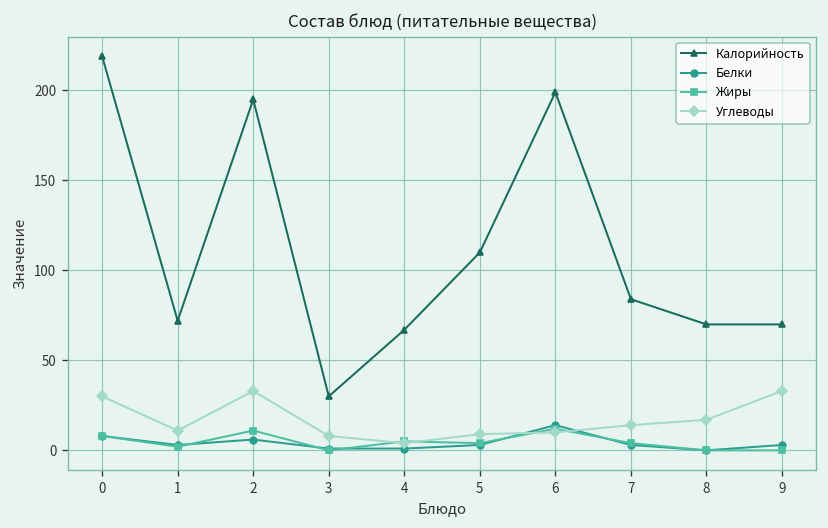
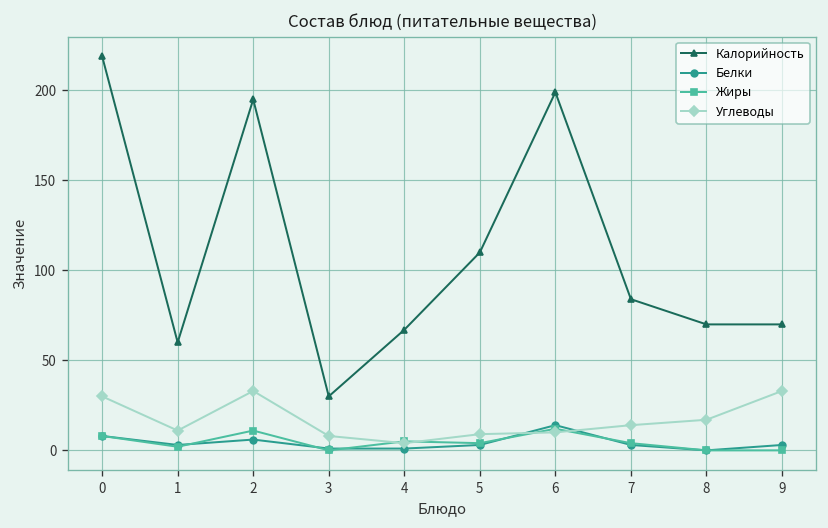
  {
    "Калорийность": {
      "0": 219,
-     "1": 72,
+     "1": 60,
      "2": 195,
      "3": 30,
      "4": 67,
      "5": 110,
      "6": 199,
      "7": 84,
      "8": 70,
      "9": 70
    },
    "Углеводы": {
      "0": 30,
      "1": 11,
      "2": 33,
      "3": 8,
      "5": 9,
      "6": 10,
      "7": 14,
      "8": 17,
      "9": 33
    }
  }
